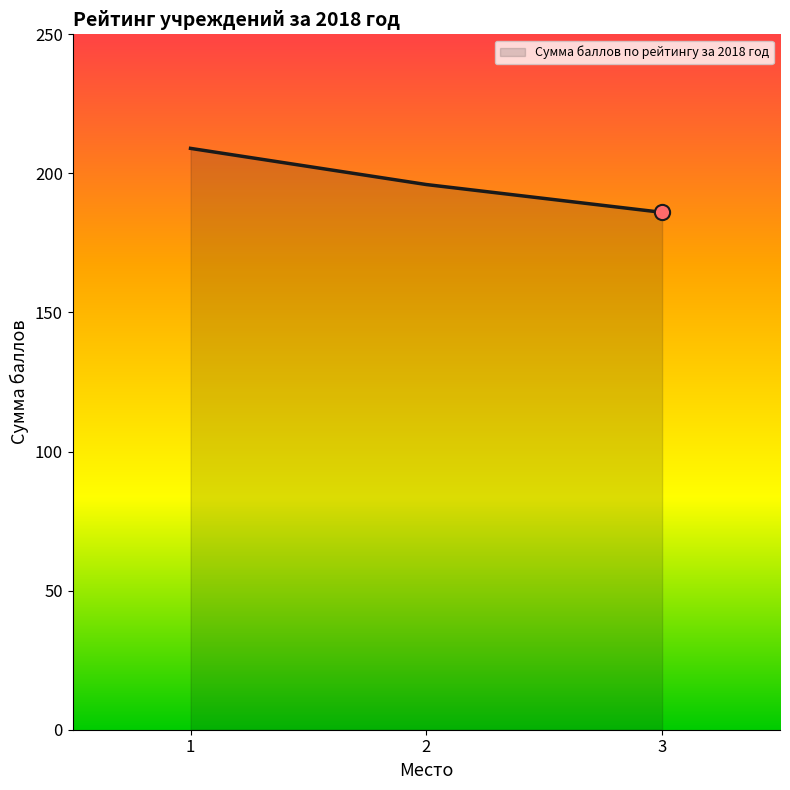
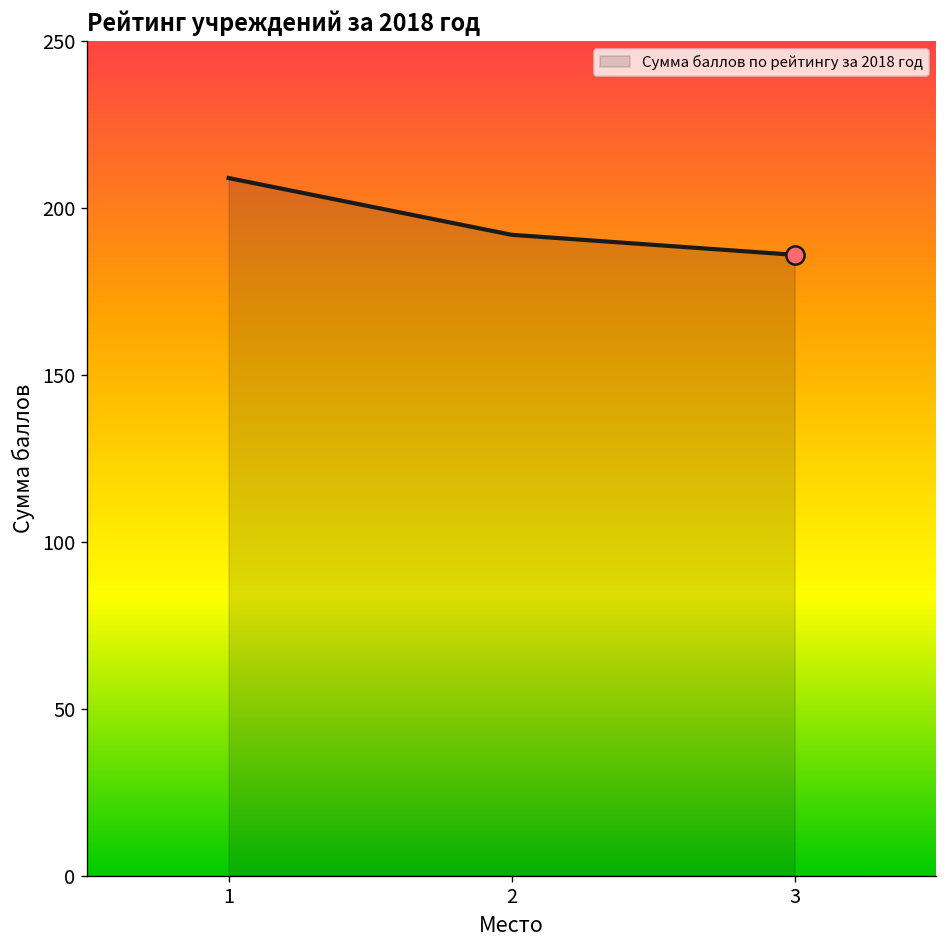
  {
    "Сумма баллов по рейтингу за 2018 год": {
      "1": 209,
-     "2": 196
+     "2": 192
    }
  }
